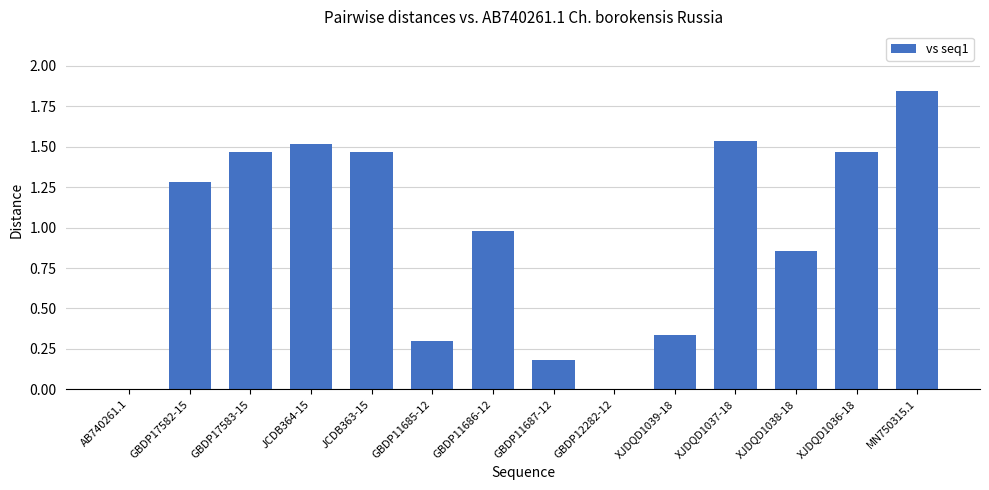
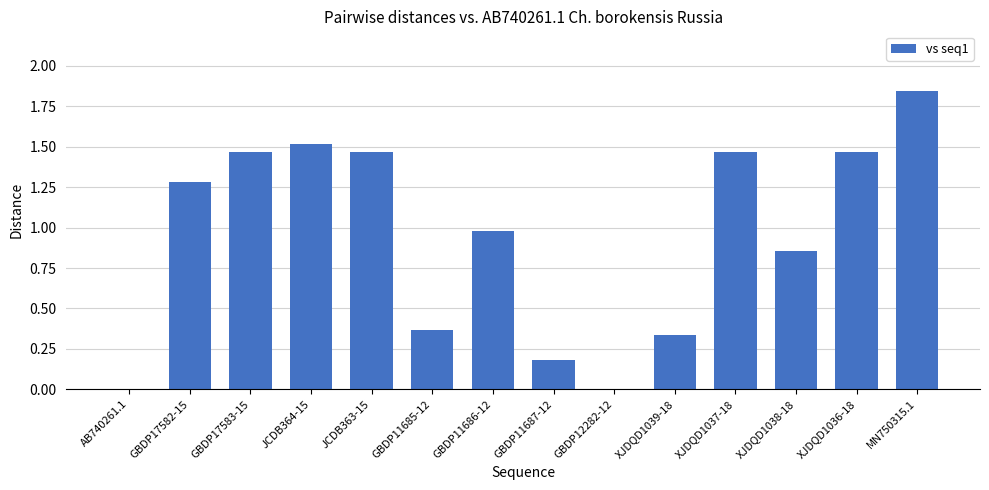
  {
    "AB740261.1": 0.00,
    "GBDP17582-15": 1.28,
    "GBDP17583-15": 1.47,
    "JCDB364-15": 1.52,
    "JCDB363-15": 1.47,
-   "GBDP11685-12": 0.30,
+   "GBDP11685-12": 0.36,
    "GBDP11686-12": 0.98,
    "GBDP11687-12": 0.18,
    "GBDP12282-12": 0.00,
    "XJDQD1039-18": 0.33,
-   "XJDQD1037-18": 1.54,
+   "XJDQD1037-18": 1.47,
    "XJDQD1038-18": 0.85,
    "XJDQD1036-18": 1.47,
    "MN750315.1": 1.85
  }
